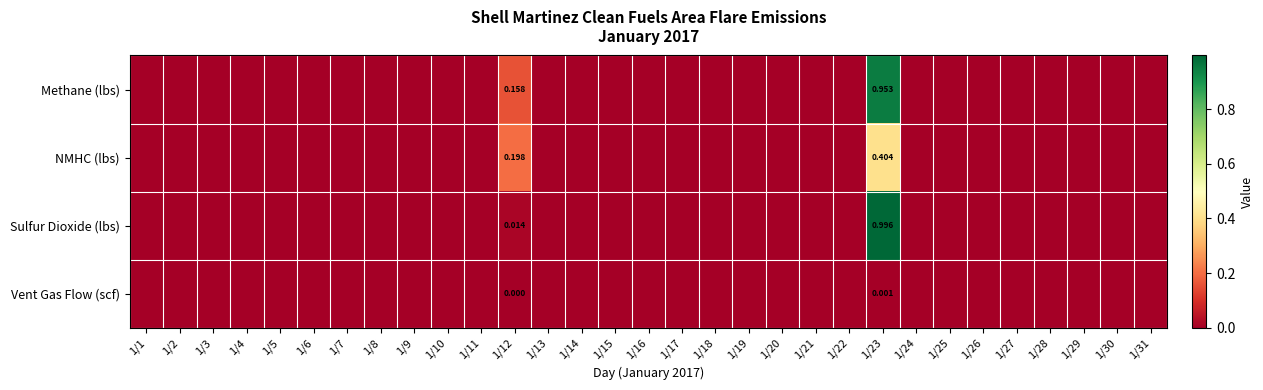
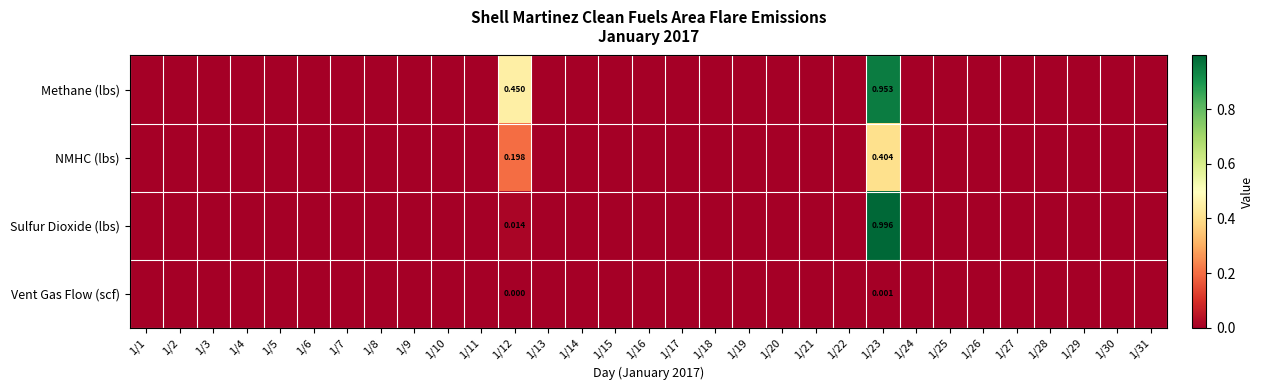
  {
    "Methane (lbs)": {
-     "1/12": 0.158,
+     "1/12": 0.450,
      "1/23": 0.953
    },
    "NMHC (lbs)": {
      "1/12": 0.198,
      "1/23": 0.404
    },
    "Sulfur Dioxide (lbs)": {
      "1/12": 0.014,
      "1/23": 0.996
    },
    "Vent Gas Flow (scf)": {
      "1/12": 0.000,
      "1/23": 0.001
    }
  }
